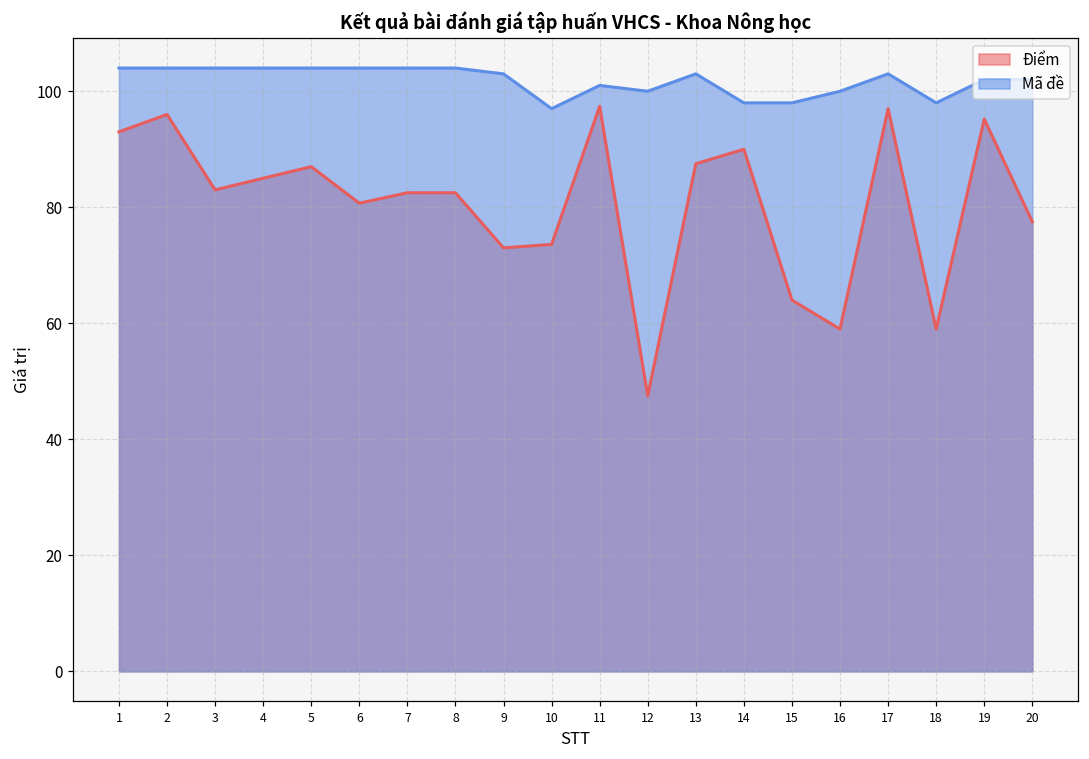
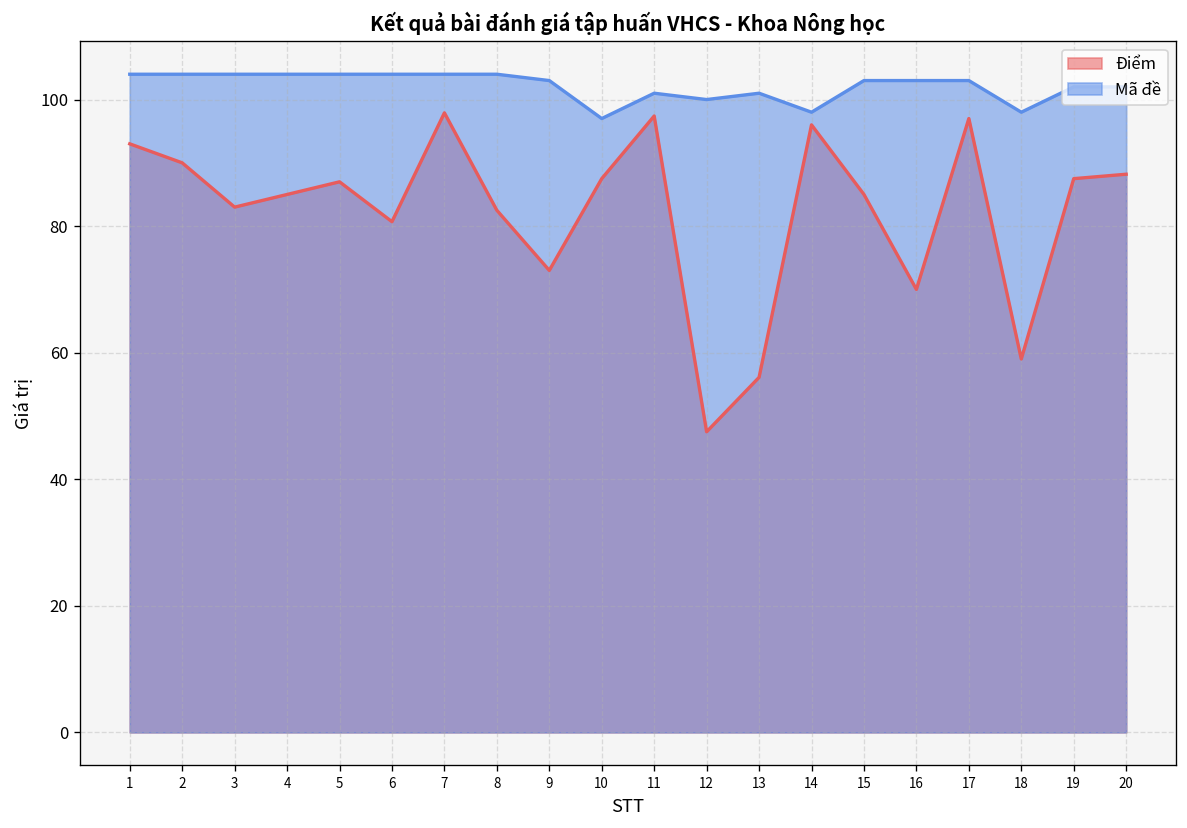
  {
    "Điểm": {
      "1": 93,
-     "2": 96,
+     "2": 90,
      "3": 83,
      "4": 85,
      "5": 87,
      "6": 81,
-     "7": 83,
+     "7": 98,
      "8": 83,
      "9": 73,
-     "10": 74,
+     "10": 88,
      "11": 97,
      "12": 48,
-     "13": 88,
-     "14": 90,
-     "15": 64,
-     "16": 59,
+     "13": 56,
+     "14": 96,
+     "15": 85,
+     "16": 70,
      "17": 97,
      "18": 59,
-     "19": 95,
-     "20": 78
+     "19": 88,
+     "20": 88
    },
    "Mã đề": {
      "1": 104,
      "2": 104,
      "3": 104,
      "4": 104,
      "5": 104,
      "6": 104,
      "7": 104,
      "8": 104,
      "9": 103,
      "10": 97,
      "11": 101,
      "12": 100,
-     "13": 103,
+     "13": 101,
      "14": 98,
-     "15": 98,
-     "16": 100,
+     "15": 103,
+     "16": 103,
      "17": 103,
      "18": 98
    }
  }
